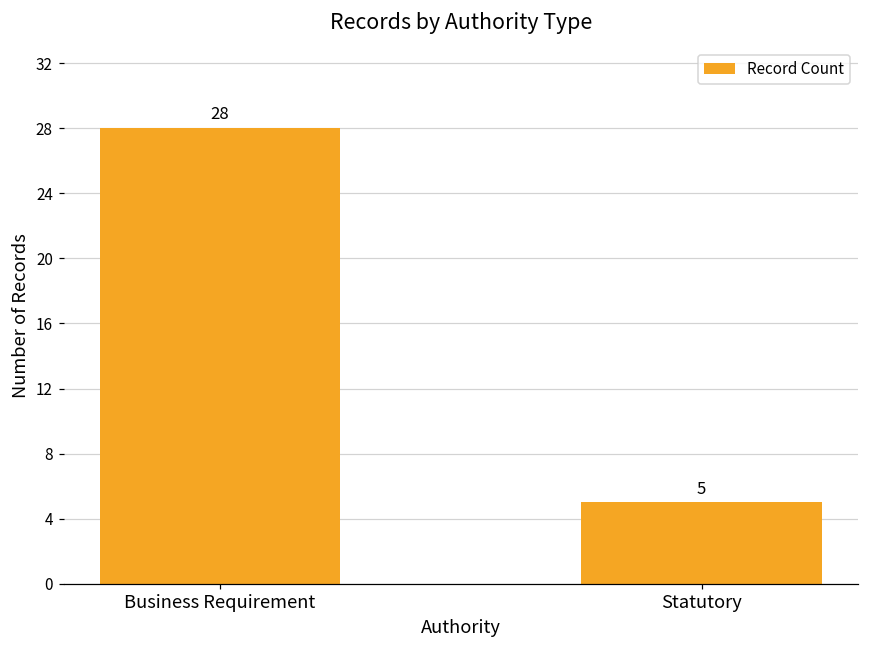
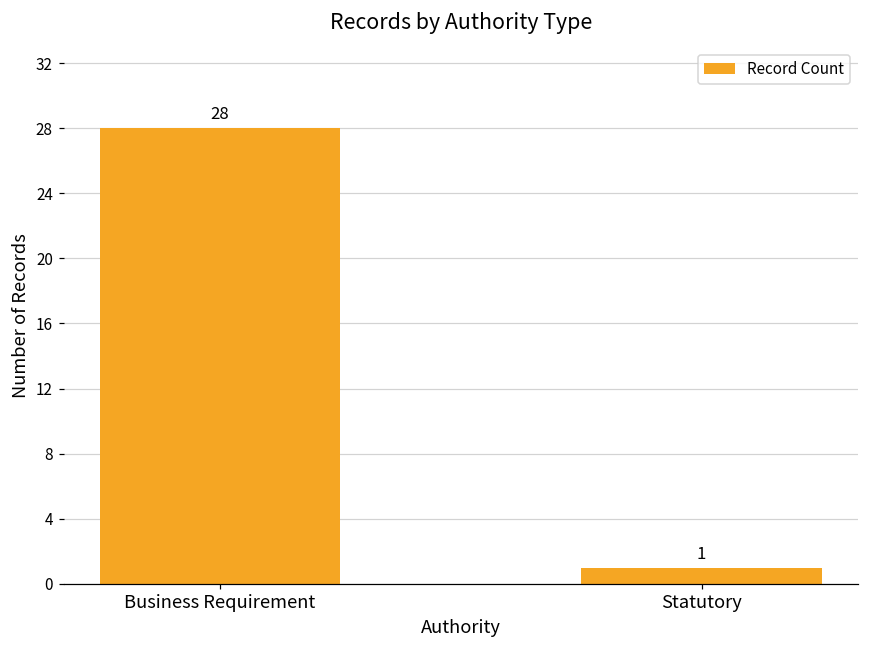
  {
    "Business Requirement": 28,
-   "Statutory": 5
+   "Statutory": 1
  }
